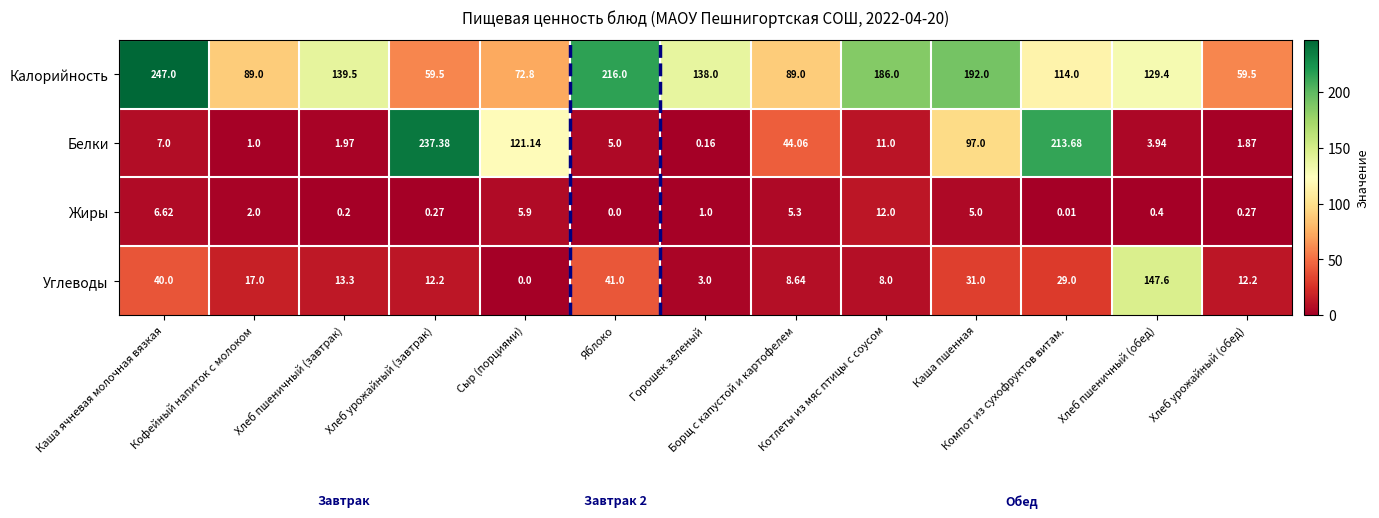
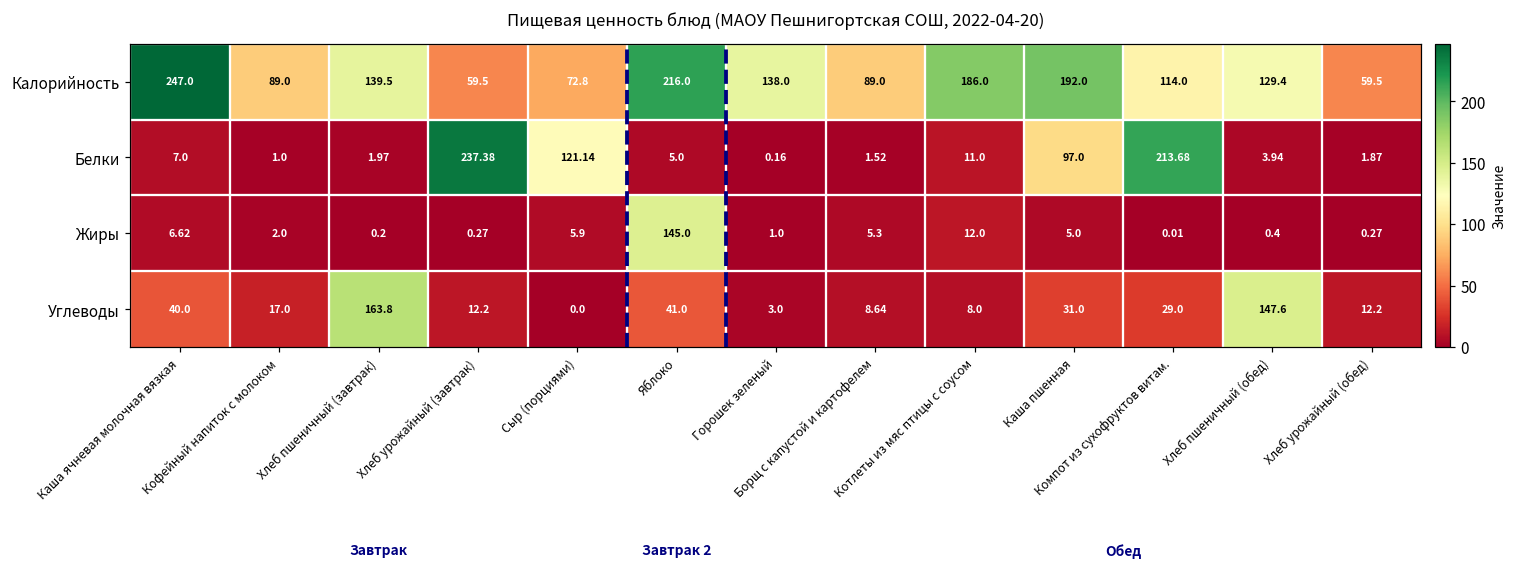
  {
    "Калорийность": {
      "Каша ячневая молочная вязкая": 247.0,
      "Кофейный напиток с молоком": 89.0,
      "Хлеб пшеничный (завтрак)": 139.5,
      "Хлеб урожайный (завтрак)": 59.5,
      "Сыр (порциями)": 72.8,
      "Яблоко": 216.0,
      "Горошек зеленый": 138.0,
      "Борщ с капустой и картофелем": 89.0,
      "Котлеты из мяс птицы с соусом": 186.0,
      "Каша пшенная": 192.0,
      "Компот из сухофруктов витам.": 114.0,
      "Хлеб пшеничный (обед)": 129.4,
      "Хлеб урожайный (обед)": 59.5
    },
    "Белки": {
      "Каша ячневая молочная вязкая": 7.0,
      "Кофейный напиток с молоком": 1.0,
      "Хлеб пшеничный (завтрак)": 1.97,
      "Хлеб урожайный (завтрак)": 237.38,
      "Сыр (порциями)": 121.14,
      "Яблоко": 5.0,
      "Горошек зеленый": 0.16,
-     "Борщ с капустой и картофелем": 44.06,
+     "Борщ с капустой и картофелем": 1.52,
      "Котлеты из мяс птицы с соусом": 11.0,
      "Каша пшенная": 97.0,
      "Компот из сухофруктов витам.": 213.68,
      "Хлеб пшеничный (обед)": 3.94,
      "Хлеб урожайный (обед)": 1.87
    },
    "Жиры": {
      "Каша ячневая молочная вязкая": 6.62,
      "Кофейный напиток с молоком": 2.0,
      "Хлеб пшеничный (завтрак)": 0.2,
      "Хлеб урожайный (завтрак)": 0.27,
      "Сыр (порциями)": 5.9,
-     "Яблоко": 0.0,
+     "Яблоко": 145.0,
      "Горошек зеленый": 1.0,
      "Борщ с капустой и картофелем": 5.3,
      "Котлеты из мяс птицы с соусом": 12.0,
      "Каша пшенная": 5.0,
      "Компот из сухофруктов витам.": 0.01,
      "Хлеб пшеничный (обед)": 0.4,
      "Хлеб урожайный (обед)": 0.27
    },
    "Углеводы": {
      "Каша ячневая молочная вязкая": 40.0,
      "Кофейный напиток с молоком": 17.0,
-     "Хлеб пшеничный (завтрак)": 13.3,
+     "Хлеб пшеничный (завтрак)": 163.8,
      "Хлеб урожайный (завтрак)": 12.2,
      "Сыр (порциями)": 0.0,
      "Яблоко": 41.0,
      "Горошек зеленый": 3.0,
      "Борщ с капустой и картофелем": 8.64,
      "Котлеты из мяс птицы с соусом": 8.0,
      "Каша пшенная": 31.0,
      "Компот из сухофруктов витам.": 29.0,
      "Хлеб пшеничный (обед)": 147.6,
      "Хлеб урожайный (обед)": 12.2
    }
  }
